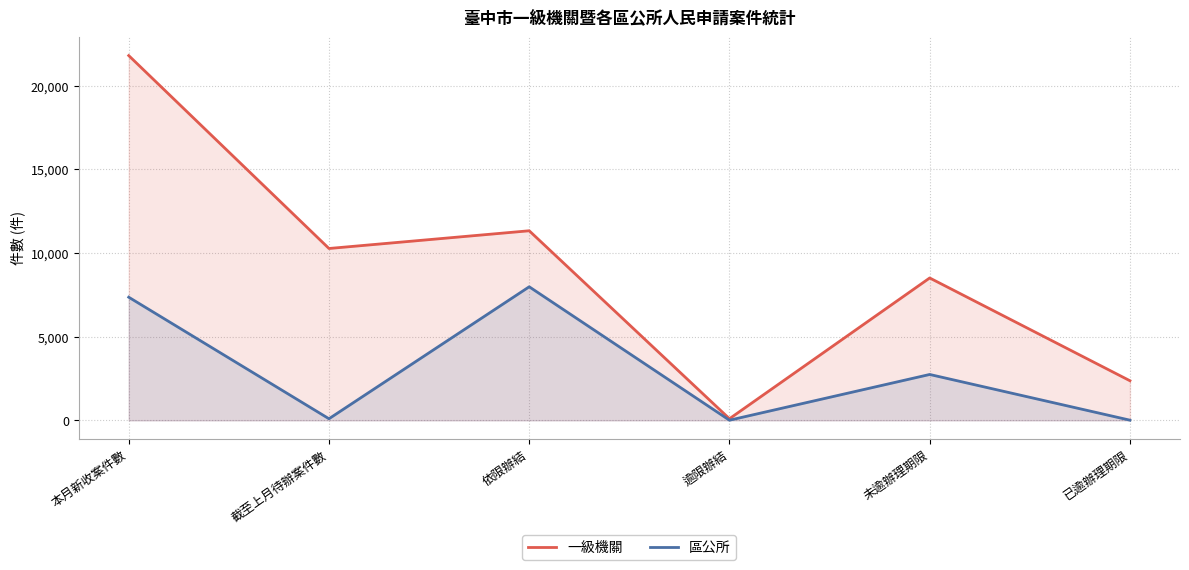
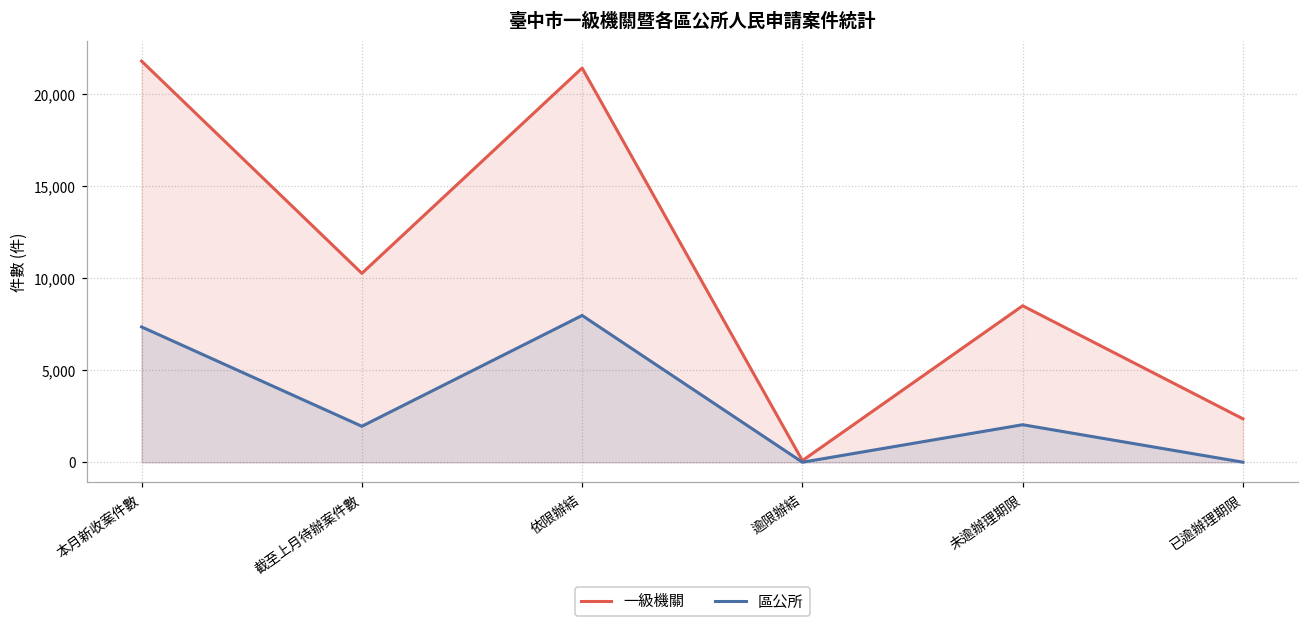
  {
    "一級機關": {
      "本月新收案件數": "21,800",
      "截至上月待辦案件數": "10,300",
-     "依限辦結": "11,300",
+     "依限辦結": "21,400",
      "未逾辦理期限": "8,500",
      "已逾辦理期限": "2,400"
    },
    "區公所": {
      "本月新收案件數": "7,400",
-     "截至上月待辦案件數": "100",
+     "截至上月待辦案件數": "2,000",
      "依限辦結": "8,000",
-     "未逾辦理期限": "2,700",
+     "未逾辦理期限": "2,000",
      "已逾辦理期限": "0"
    }
  }
